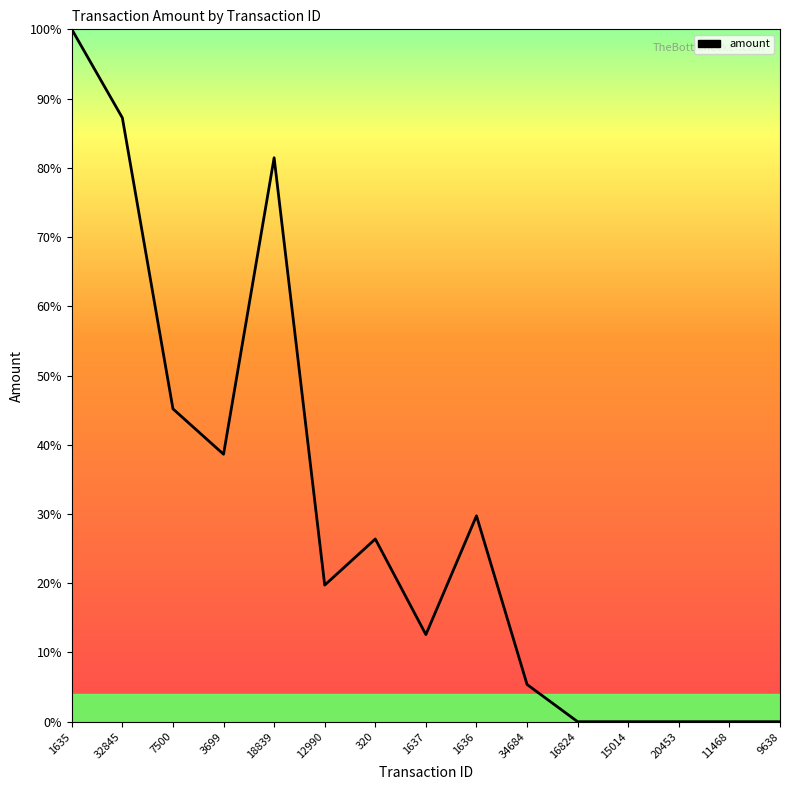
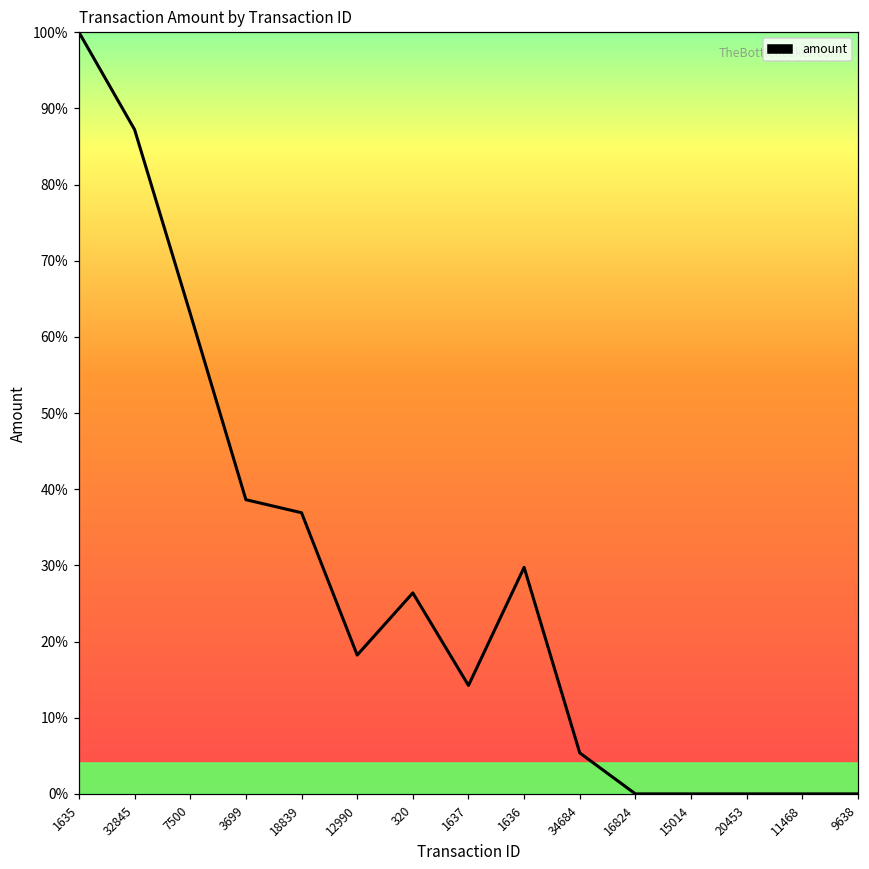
  {
    "1635": "100%",
    "32845": "87%",
-   "7500": "45%",
+   "7500": "63%",
    "3699": "39%",
-   "18839": "81%",
-   "12990": "20%",
+   "18839": "37%",
+   "12990": "18%",
    "320": "26%",
-   "1637": "13%",
+   "1637": "14%",
    "1636": "30%",
    "34684": "5%"
  }
